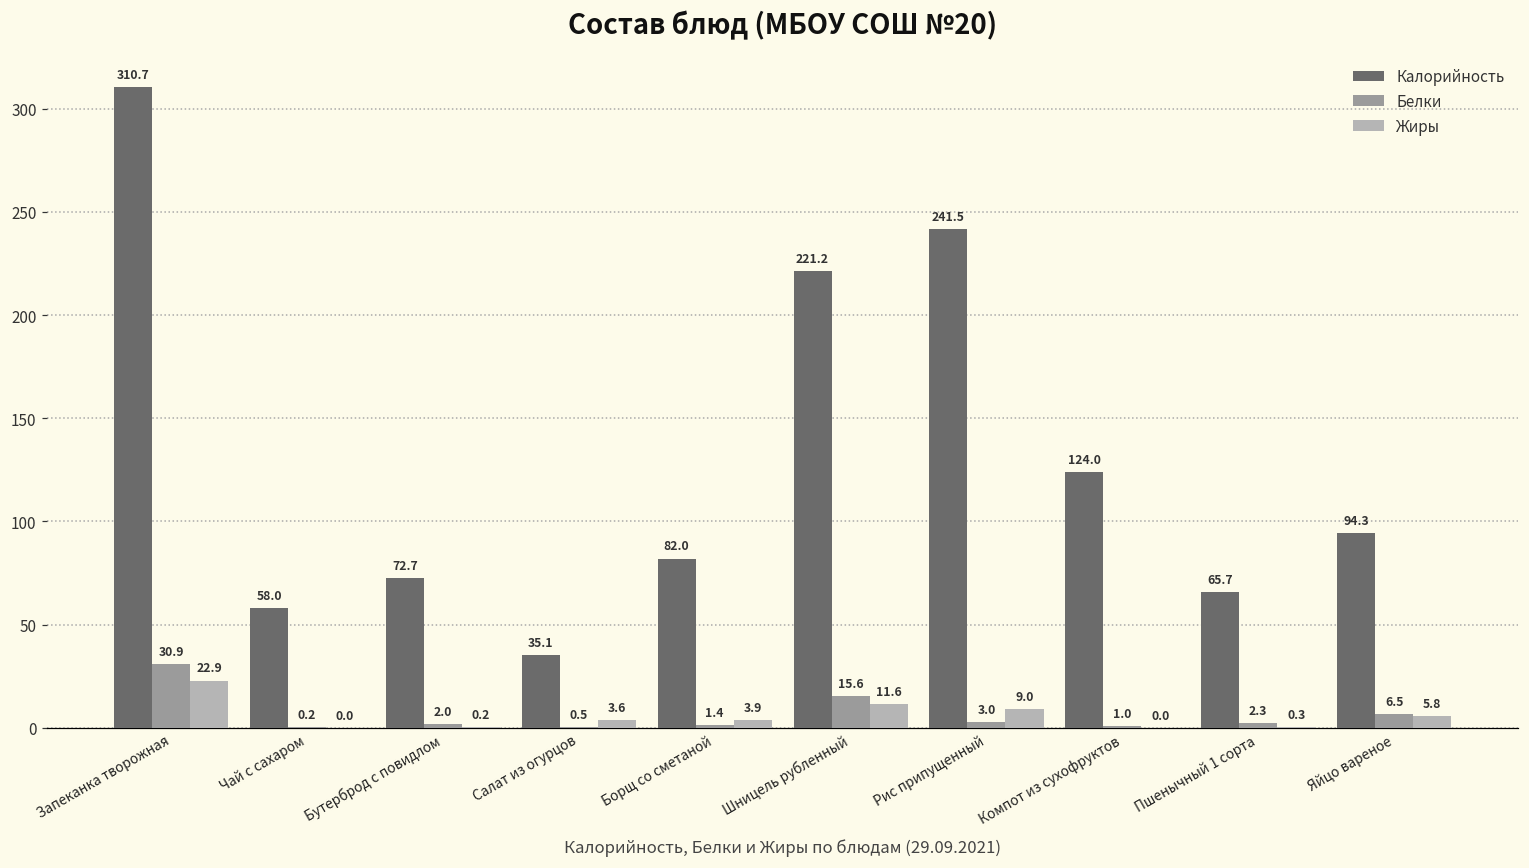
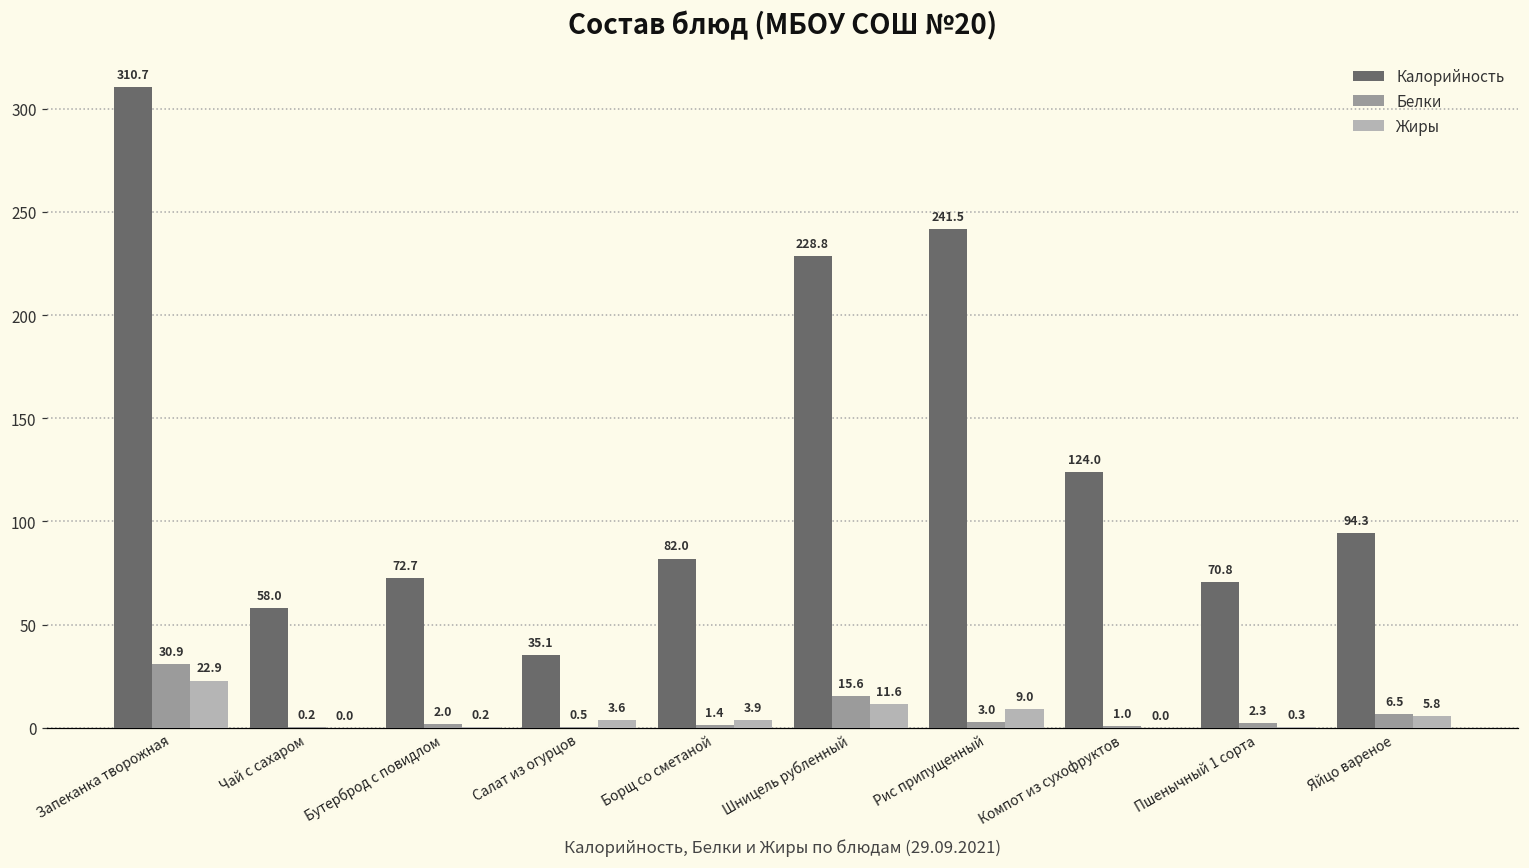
  {
    "Калорийность": {
      "Запеканка творожная": 310.7,
      "Чай с сахаром": 58.0,
      "Бутерброд с повидлом": 72.7,
      "Салат из огурцов": 35.1,
      "Борщ со сметаной": 82.0,
-     "Шницель рубленный": 221.2,
+     "Шницель рубленный": 228.8,
      "Рис припущенный": 241.5,
      "Компот из сухофруктов": 124.0,
-     "Пшенычный 1 сорта": 65.7,
+     "Пшенычный 1 сорта": 70.8,
      "Яйцо вареное": 94.3
    }
  }
